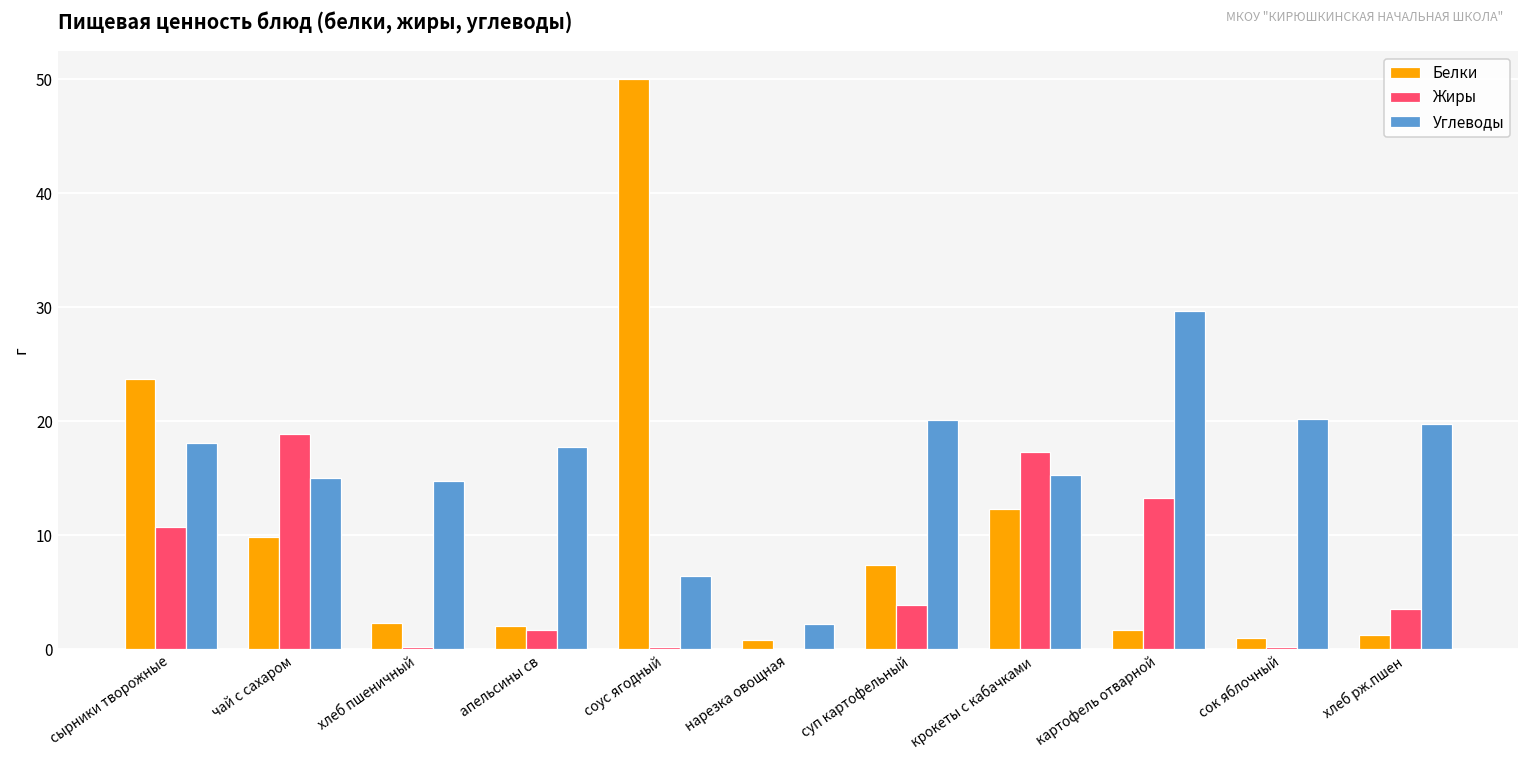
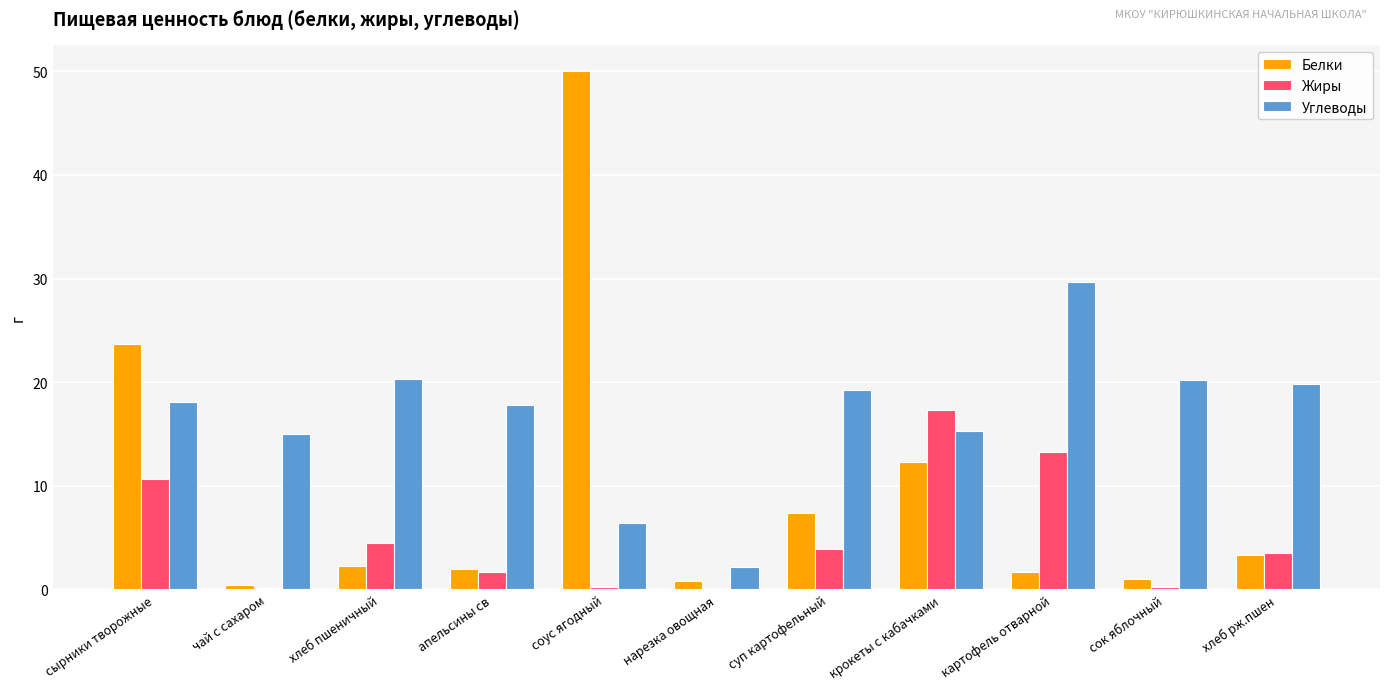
  {
    "Белки": {
      "сырники творожные": 23.7,
-     "чай с сахаром": 9.9,
+     "чай с сахаром": 0.4,
      "хлеб пшеничный": 2.3,
      "апельсины св": 2.0,
      "соус ягодный": 50.0,
      "нарезка овощная": 0.8,
      "суп картофельный": 7.4,
      "крокеты с кабачками": 12.3,
      "картофель отварной": 1.7,
      "сок яблочный": 1.0,
-     "хлеб рж.пшен": 1.3
+     "хлеб рж.пшен": 3.3
    },
    "Жиры": {
      "сырники творожные": 10.7,
-     "чай с сахаром": 18.9,
-     "хлеб пшеничный": 0.2,
+     "чай с сахаром": 0.1,
+     "хлеб пшеничный": 4.5,
      "апельсины св": 1.7,
      "нарезка овощная": 0.0,
      "суп картофельный": 3.9,
      "крокеты с кабачками": 17.3,
      "картофель отварной": 13.3,
      "хлеб рж.пшен": 3.5
    },
    "Углеводы": {
      "сырники творожные": 18.1,
      "чай с сахаром": 15.0,
-     "хлеб пшеничный": 14.8,
+     "хлеб пшеничный": 20.3,
      "апельсины св": 17.8,
      "соус ягодный": 6.4,
      "нарезка овощная": 2.2,
-     "суп картофельный": 20.1,
+     "суп картофельный": 19.2,
      "крокеты с кабачками": 15.3,
      "картофель отварной": 29.7,
      "сок яблочный": 20.2,
      "хлеб рж.пшен": 19.8
    }
  }
